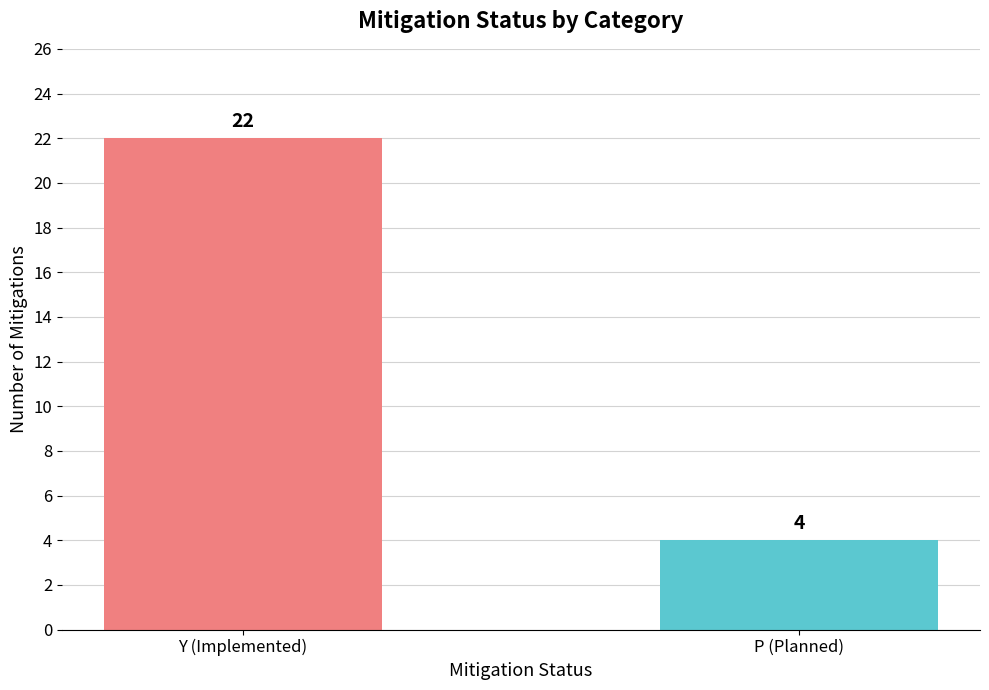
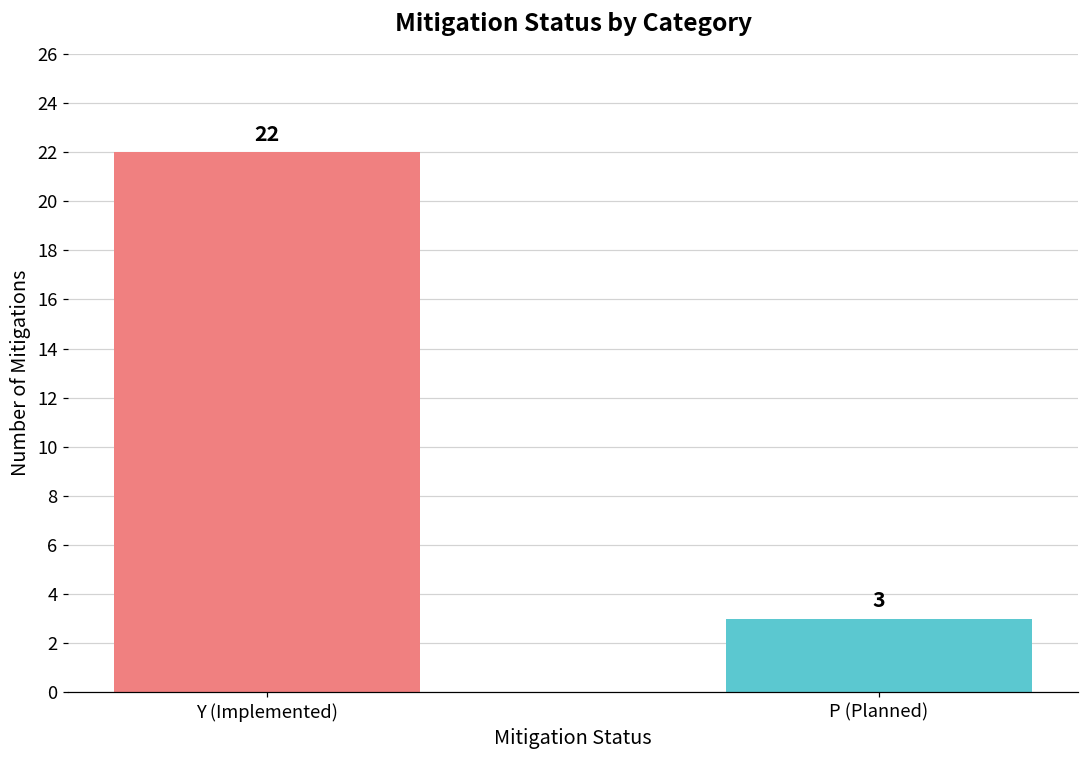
  {
    "Y (Implemented)": 22,
-   "P (Planned)": 4
+   "P (Planned)": 3
  }
